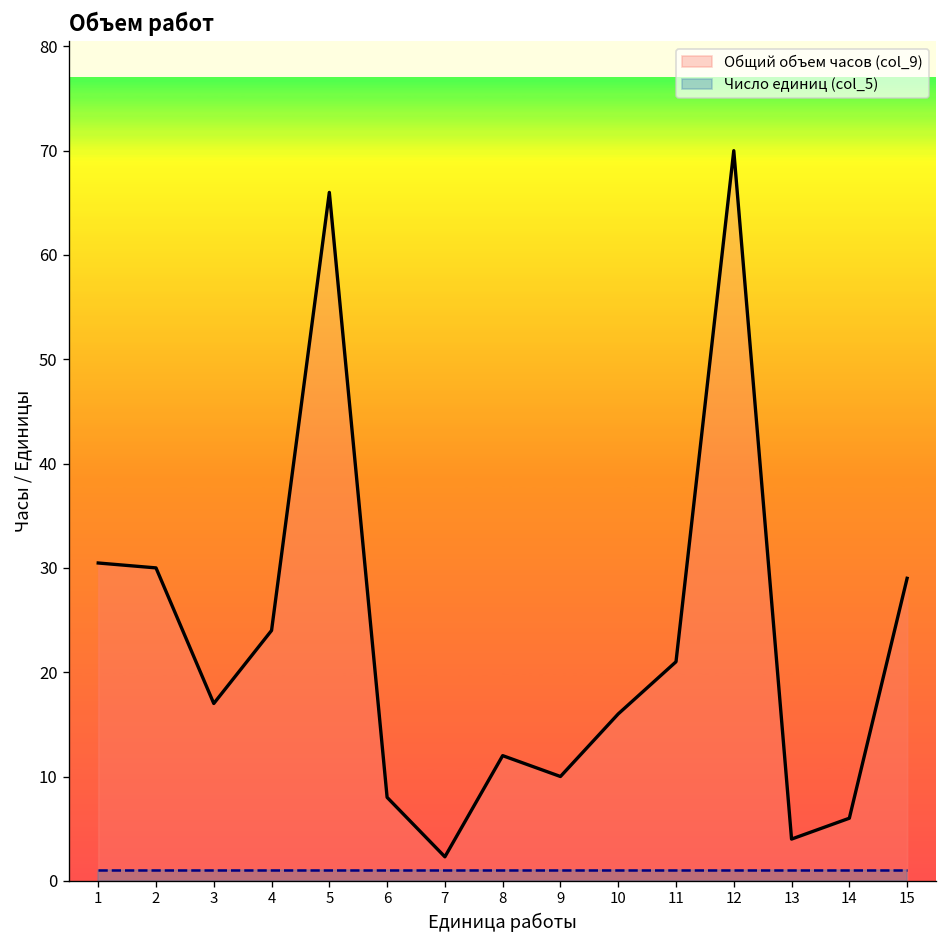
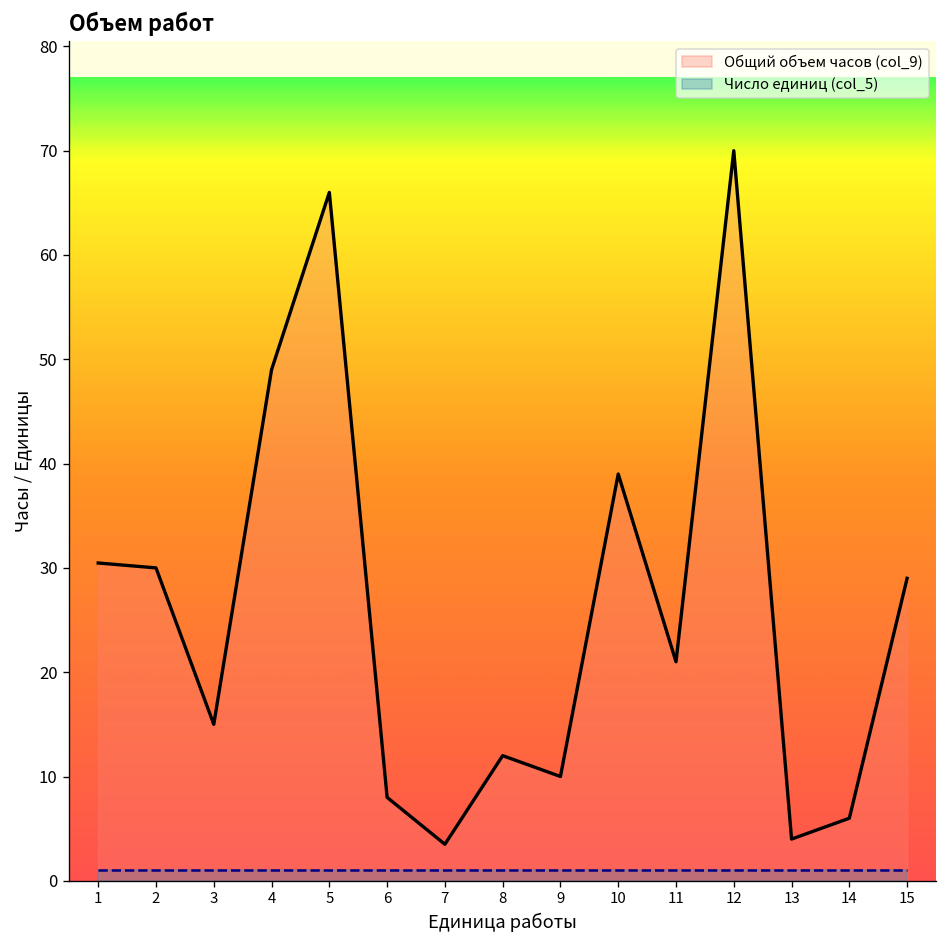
  {
    "Общий объем часов (col_9)": {
      "1": 30,
      "2": 30,
-     "3": 17,
-     "4": 24,
+     "3": 15,
+     "4": 49,
      "5": 66,
      "6": 8,
-     "7": 2,
+     "7": 4,
      "8": 12,
      "9": 10,
-     "10": 16,
+     "10": 39,
      "11": 21,
      "12": 70,
      "13": 4,
      "14": 6,
      "15": 29
    },
    "Число единиц (col_5)": {
      "1": 1,
      "2": 1,
      "3": 1,
      "4": 1,
      "5": 1,
      "6": 1,
      "7": 1,
      "8": 1,
      "9": 1,
      "10": 1,
      "11": 1,
      "12": 1,
      "13": 1,
      "14": 1,
      "15": 1
    }
  }
